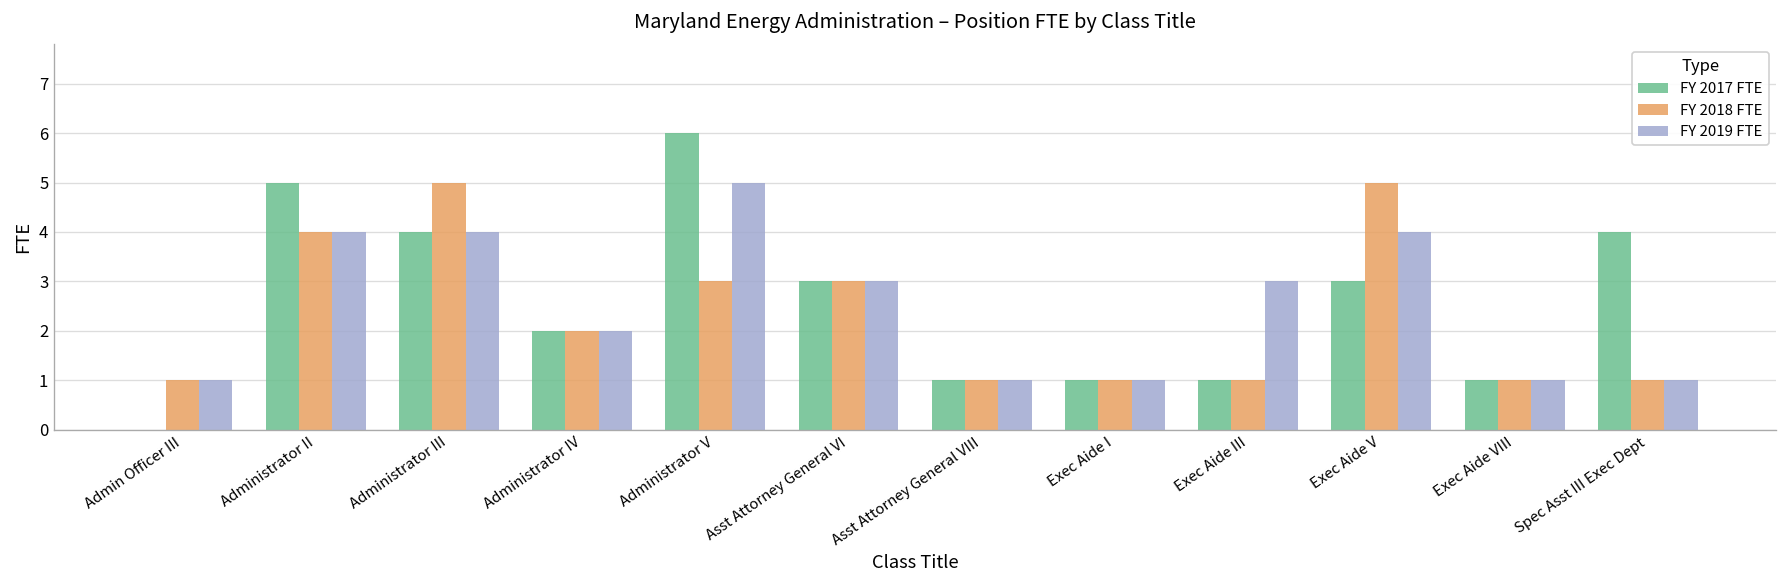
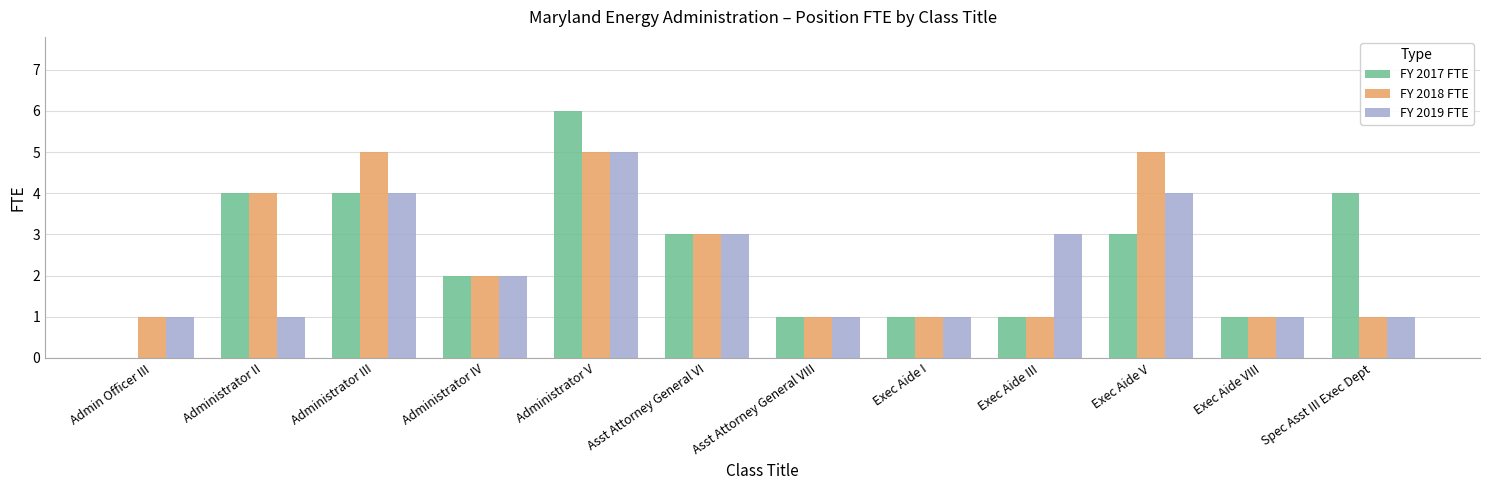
  {
    "FY 2017 FTE": {
      "Admin Officer III": 0,
-     "Administrator II": 5,
+     "Administrator II": 4,
      "Administrator III": 4,
      "Administrator IV": 2,
      "Administrator V": 6,
      "Asst Attorney General VI": 3,
      "Asst Attorney General VIII": 1,
      "Exec Aide I": 1,
      "Exec Aide III": 1,
      "Exec Aide V": 3,
      "Exec Aide VIII": 1,
      "Spec Asst III Exec Dept": 4
    },
    "FY 2018 FTE": {
      "Admin Officer III": 1,
      "Administrator II": 4,
      "Administrator III": 5,
      "Administrator IV": 2,
-     "Administrator V": 3,
+     "Administrator V": 5,
      "Asst Attorney General VI": 3,
      "Asst Attorney General VIII": 1,
      "Exec Aide I": 1,
      "Exec Aide III": 1,
      "Exec Aide V": 5,
      "Exec Aide VIII": 1,
      "Spec Asst III Exec Dept": 1
    },
    "FY 2019 FTE": {
      "Admin Officer III": 1,
-     "Administrator II": 4,
+     "Administrator II": 1,
      "Administrator III": 4,
      "Administrator IV": 2,
      "Administrator V": 5,
      "Asst Attorney General VI": 3,
      "Asst Attorney General VIII": 1,
      "Exec Aide I": 1,
      "Exec Aide III": 3,
      "Exec Aide V": 4,
      "Exec Aide VIII": 1,
      "Spec Asst III Exec Dept": 1
    }
  }
